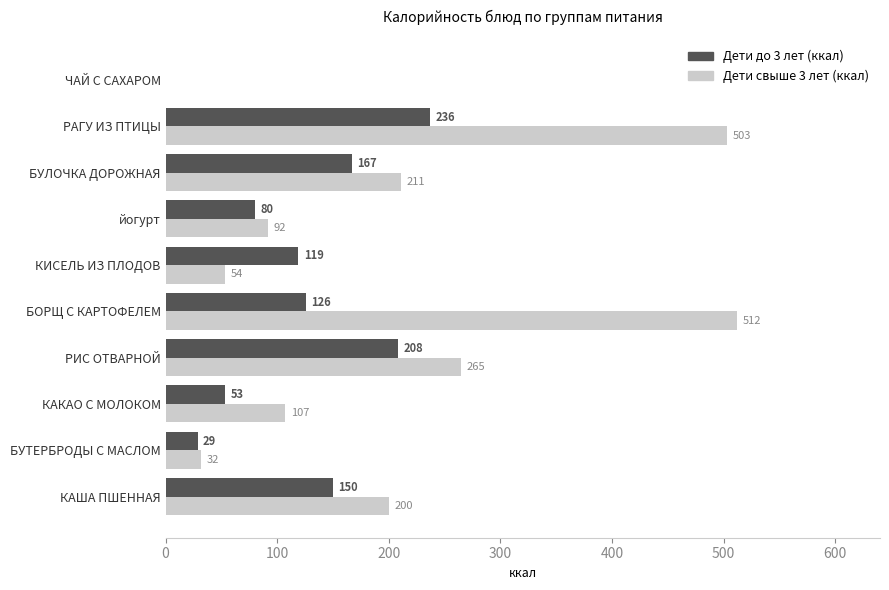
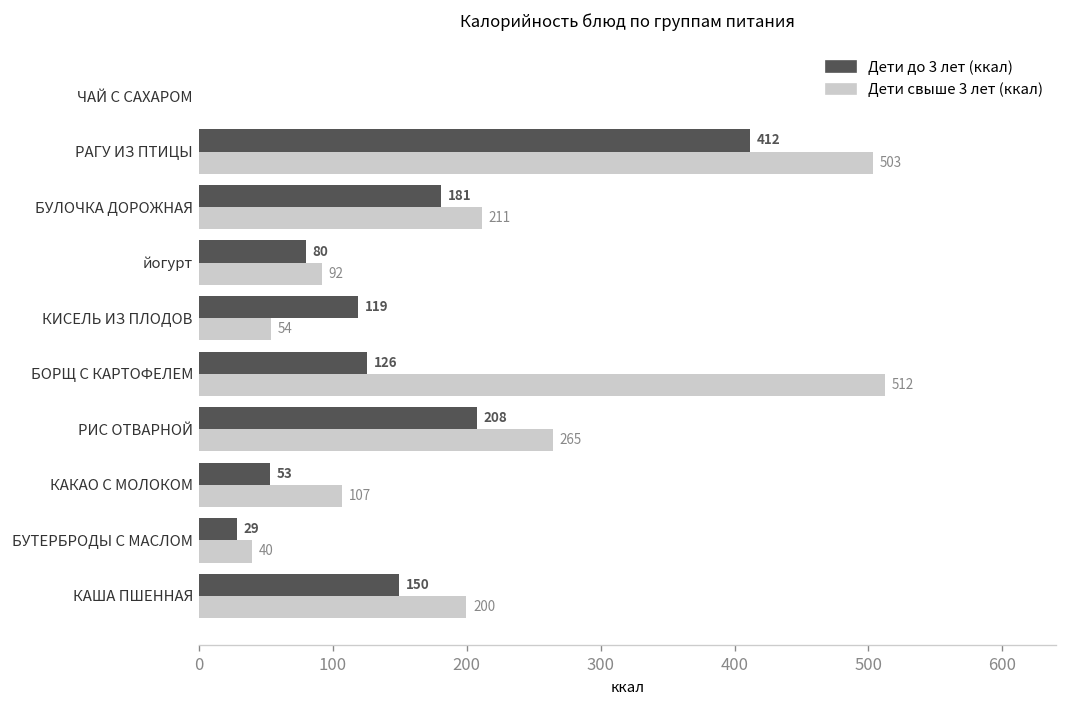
  {
    "Дети до 3 лет (ккал)": {
-     "РАГУ ИЗ ПТИЦЫ": 236,
-     "БУЛОЧКА ДОРОЖНАЯ": 167,
+     "РАГУ ИЗ ПТИЦЫ": 412,
+     "БУЛОЧКА ДОРОЖНАЯ": 181,
      "йогурт": 80,
      "КИСЕЛЬ ИЗ ПЛОДОВ": 119,
      "БОРЩ С КАРТОФЕЛЕМ": 126,
      "РИС ОТВАРНОЙ": 208,
      "КАКАО С МОЛОКОМ": 53,
      "БУТЕРБРОДЫ С МАСЛОМ": 29,
      "КАША ПШЕННАЯ": 150
    },
    "Дети свыше 3 лет (ккал)": {
      "РАГУ ИЗ ПТИЦЫ": 503,
      "БУЛОЧКА ДОРОЖНАЯ": 211,
      "йогурт": 92,
      "КИСЕЛЬ ИЗ ПЛОДОВ": 54,
      "БОРЩ С КАРТОФЕЛЕМ": 512,
      "РИС ОТВАРНОЙ": 265,
      "КАКАО С МОЛОКОМ": 107,
-     "БУТЕРБРОДЫ С МАСЛОМ": 32,
+     "БУТЕРБРОДЫ С МАСЛОМ": 40,
      "КАША ПШЕННАЯ": 200
    }
  }
